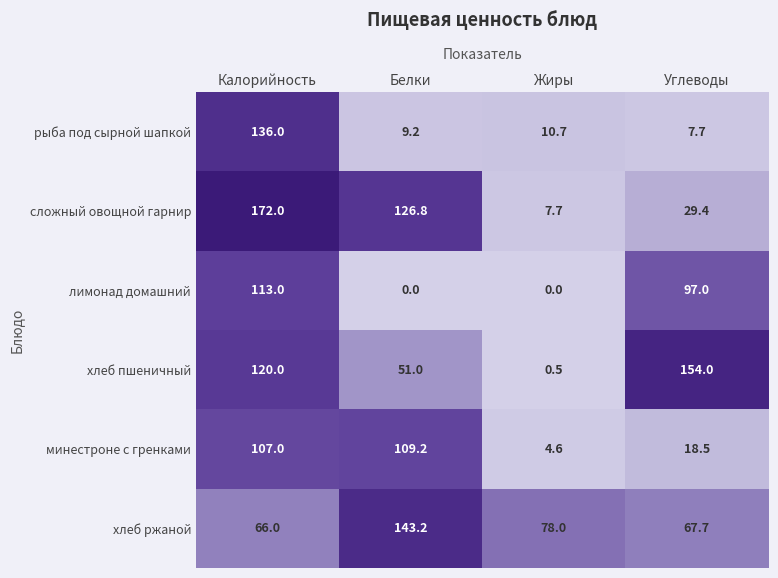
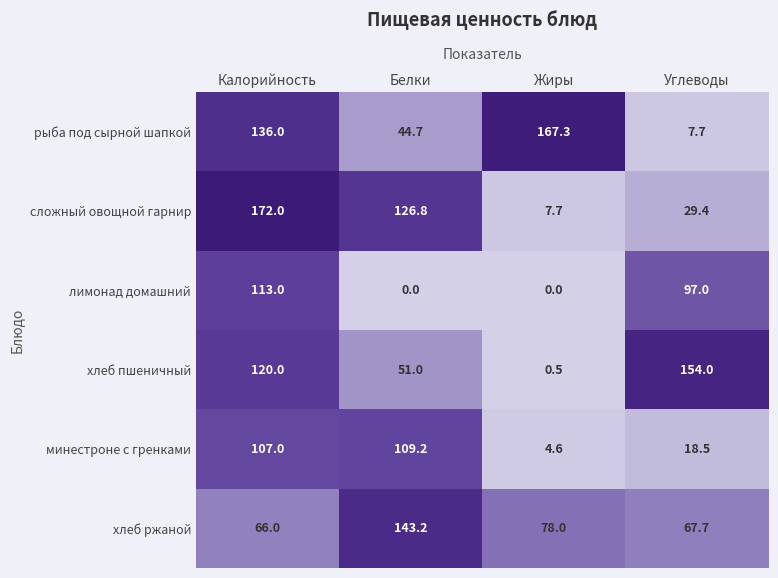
  {
    "рыба под сырной шапкой": {
      "Калорийность": 136.0,
-     "Белки": 9.2,
-     "Жиры": 10.7,
+     "Белки": 44.7,
+     "Жиры": 167.3,
      "Углеводы": 7.7
    },
    "сложный овощной гарнир": {
      "Калорийность": 172.0,
      "Белки": 126.8,
      "Жиры": 7.7,
      "Углеводы": 29.4
    },
    "лимонад домашний": {
      "Калорийность": 113.0,
      "Белки": 0.0,
      "Жиры": 0.0,
      "Углеводы": 97.0
    },
    "хлеб пшеничный": {
      "Калорийность": 120.0,
      "Белки": 51.0,
      "Жиры": 0.5,
      "Углеводы": 154.0
    },
    "минестроне с гренками": {
      "Калорийность": 107.0,
      "Белки": 109.2,
      "Жиры": 4.6,
      "Углеводы": 18.5
    },
    "хлеб ржаной": {
      "Калорийность": 66.0,
      "Белки": 143.2,
      "Жиры": 78.0,
      "Углеводы": 67.7
    }
  }
